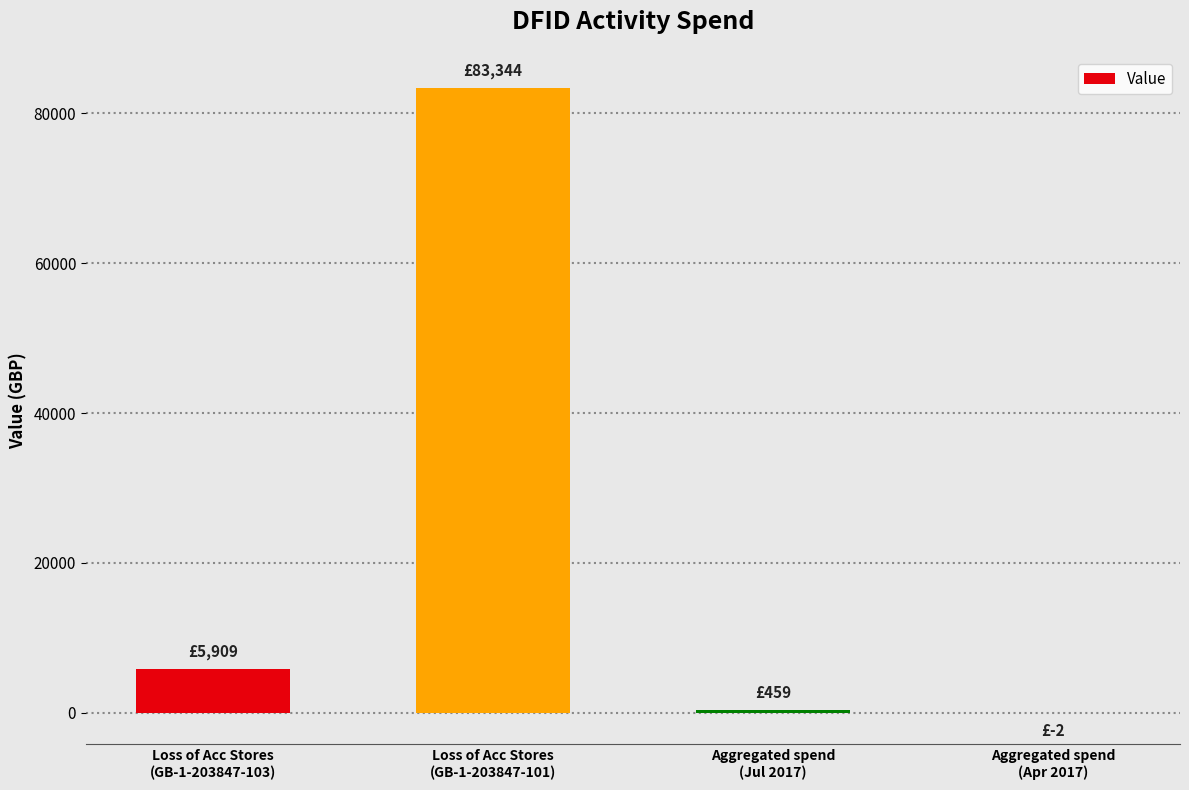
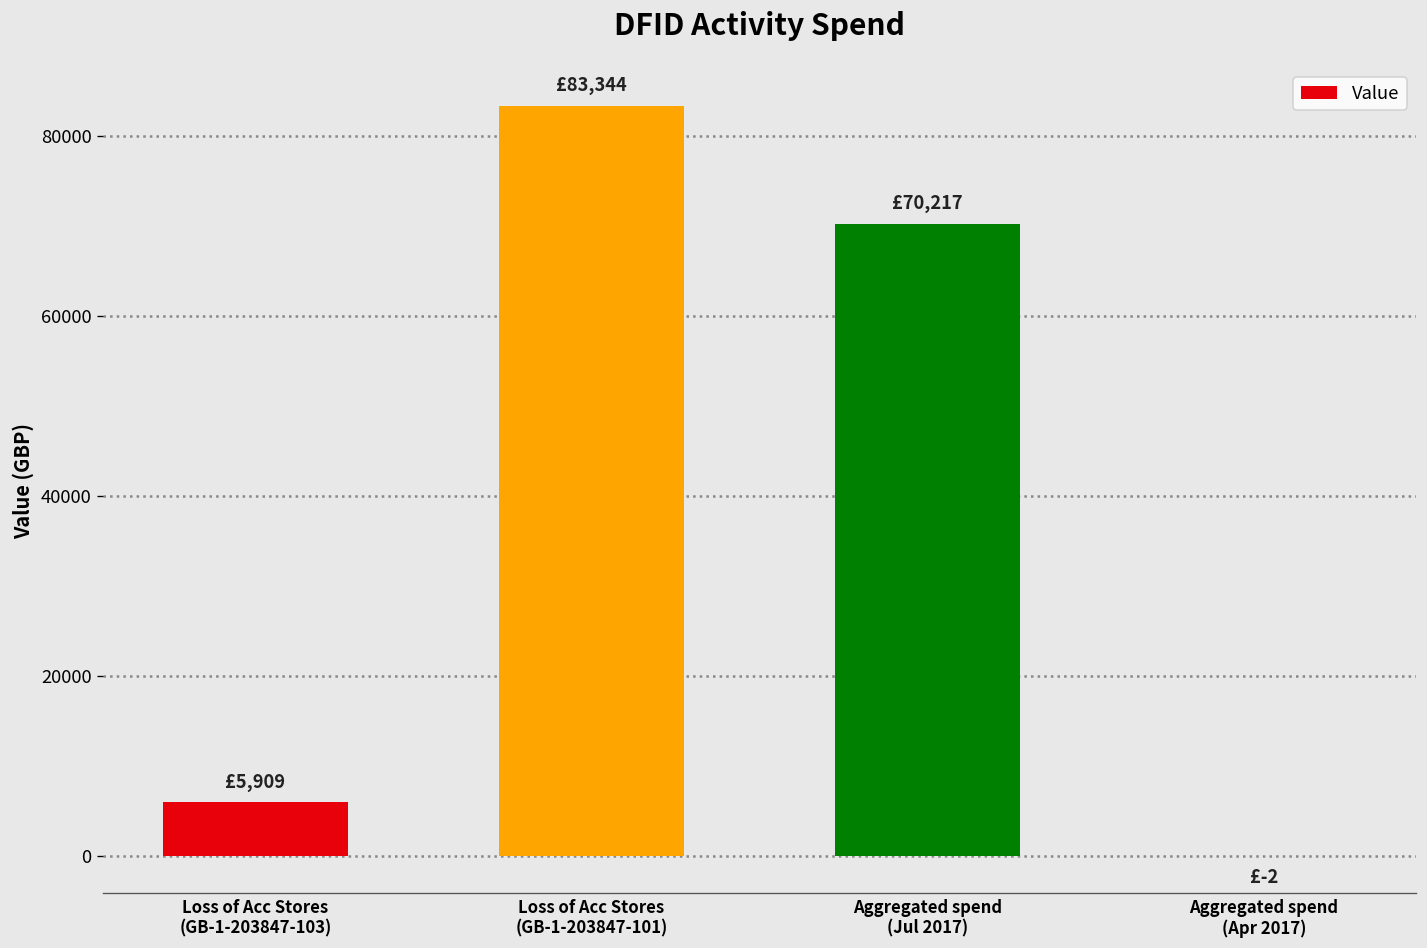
  {
    "Loss of Acc Stores (GB-1-203847-103)": "£5,909",
    "Loss of Acc Stores (GB-1-203847-101)": "£83,344",
-   "Aggregated spend (Jul 2017)": "£459",
+   "Aggregated spend (Jul 2017)": "£70,217",
    "Aggregated spend (Apr 2017)": "£-2"
  }
